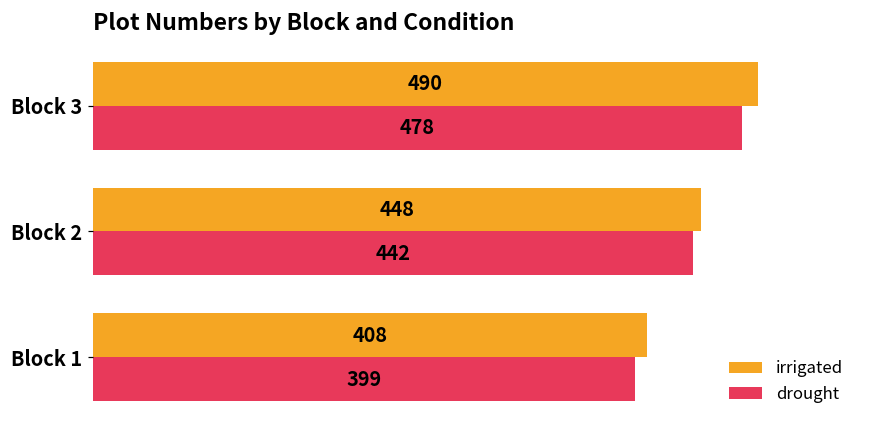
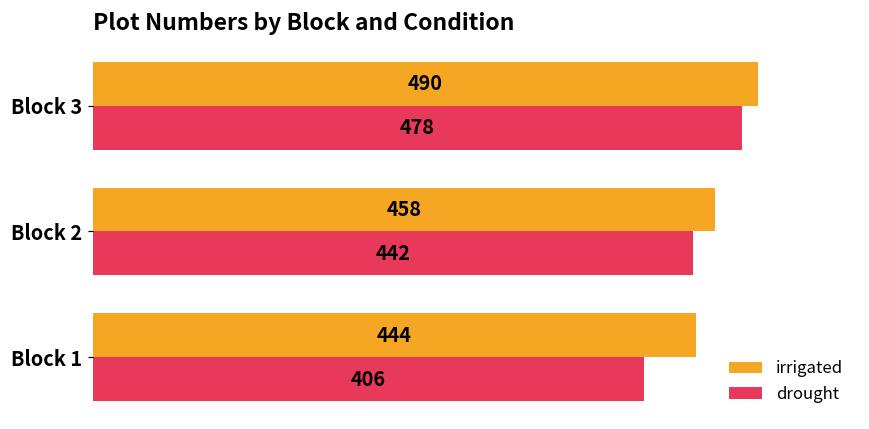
  {
    "irrigated": {
      "Block 3": 490,
-     "Block 2": 448,
-     "Block 1": 408
+     "Block 2": 458,
+     "Block 1": 444
    },
    "drought": {
      "Block 3": 478,
      "Block 2": 442,
-     "Block 1": 399
+     "Block 1": 406
    }
  }
